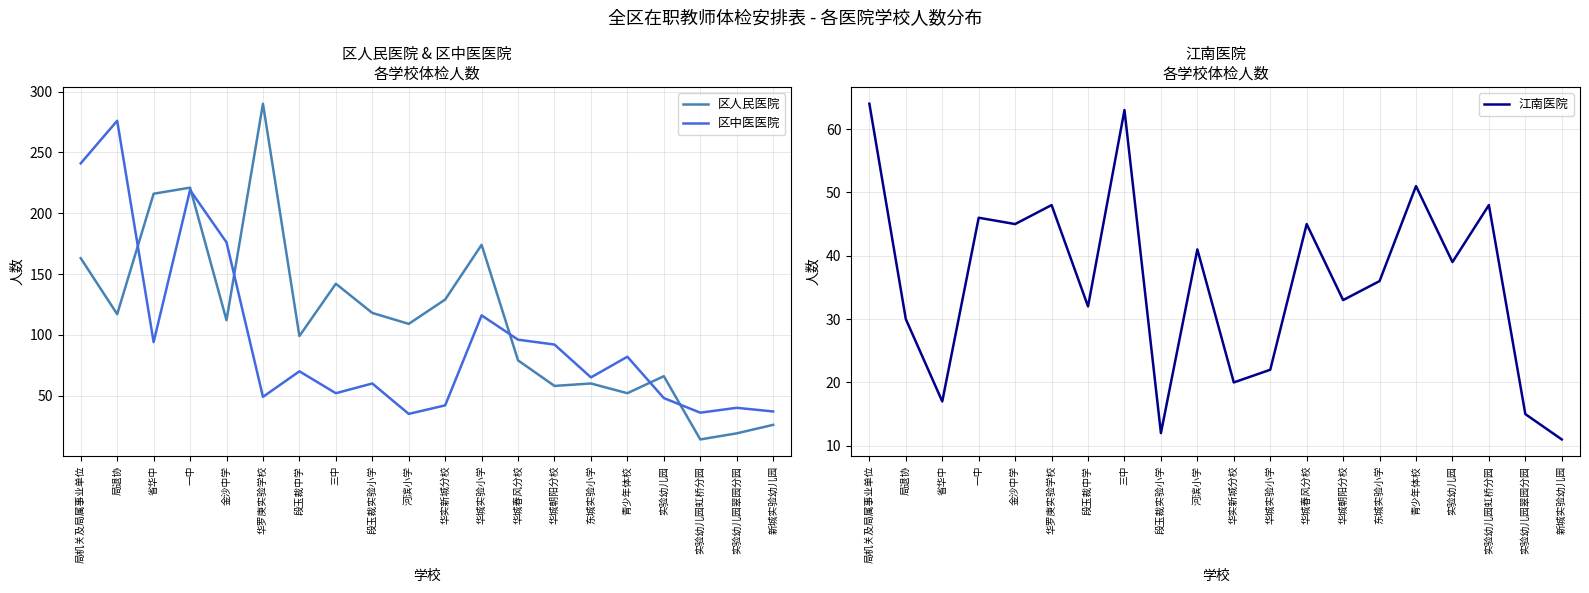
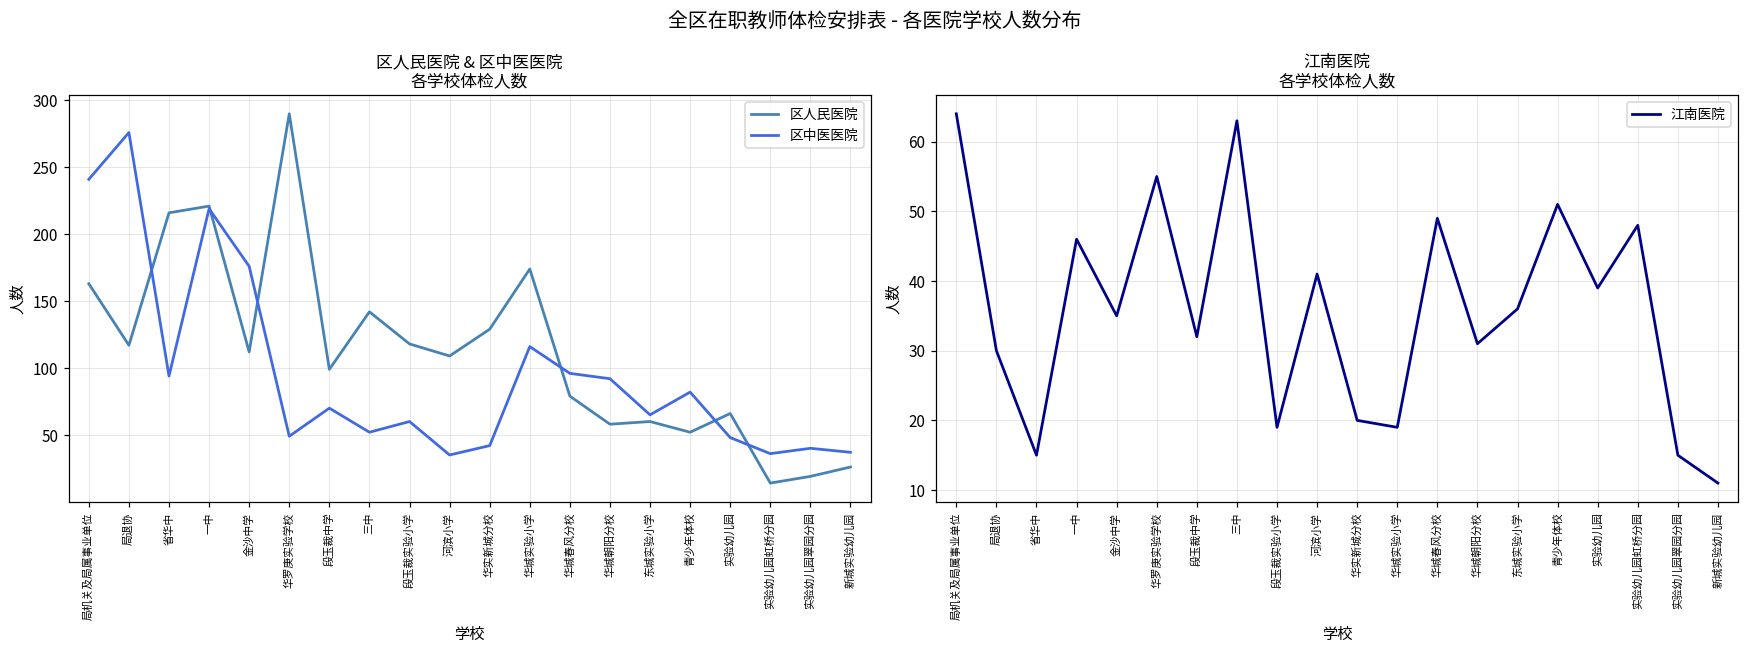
  {
    "江南医院 各学校体检人数": {
      "局机关及局属事业单位": 64,
      "局退协": 30,
-     "省华中": 17,
+     "省华中": 15,
      "一中": 46,
-     "金沙中学": 45,
-     "华罗庚实验学校": 48,
+     "金沙中学": 35,
+     "华罗庚实验学校": 55,
      "段玉裁中学": 32,
      "三中": 63,
-     "段玉裁实验小学": 12,
+     "段玉裁实验小学": 19,
      "河滨小学": 41,
      "华实新城分校": 20,
-     "华城实验小学": 22,
-     "华城春风分校": 45,
-     "华城朝阳分校": 33,
+     "华城实验小学": 19,
+     "华城春风分校": 49,
+     "华城朝阳分校": 31,
      "东城实验小学": 36,
      "青少年体校": 51,
      "实验幼儿园": 39,
      "实验幼儿园虹桥分园": 48,
      "实验幼儿园翠园分园": 15,
      "新城实验幼儿园": 11
    }
  }
